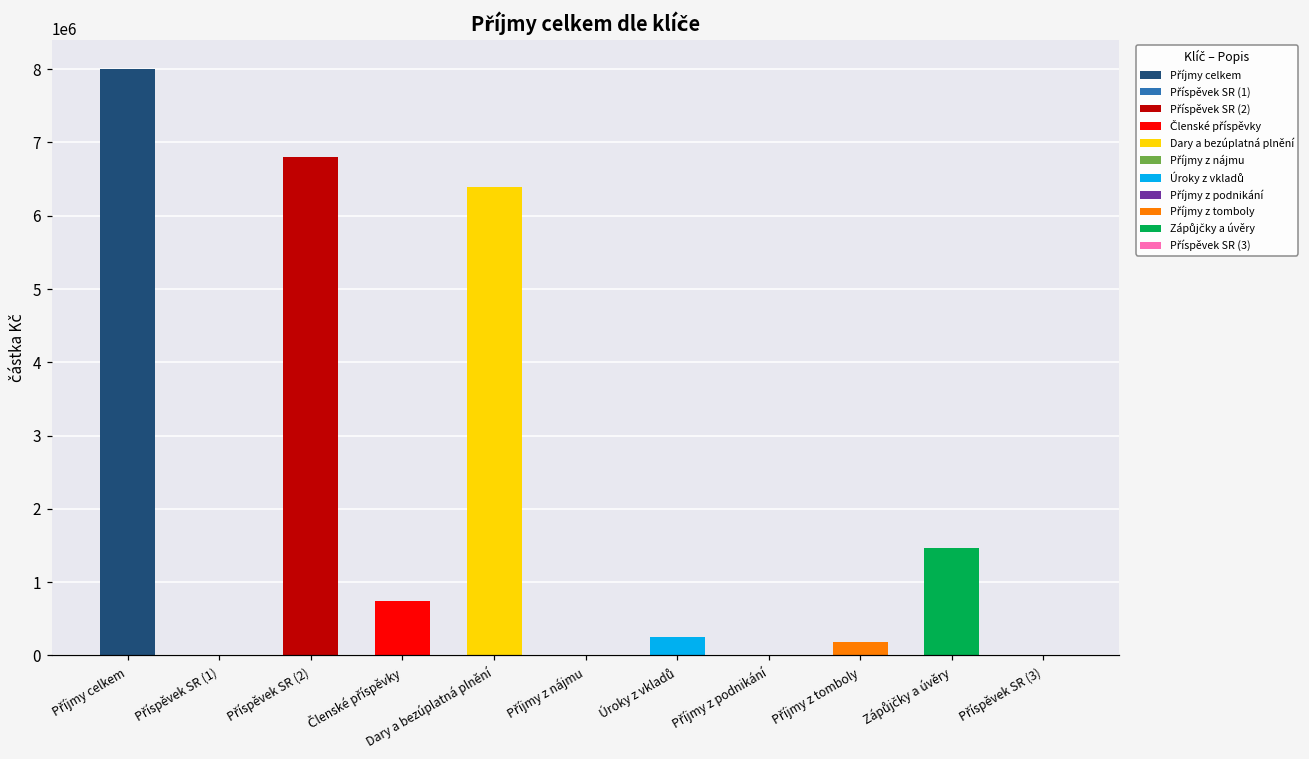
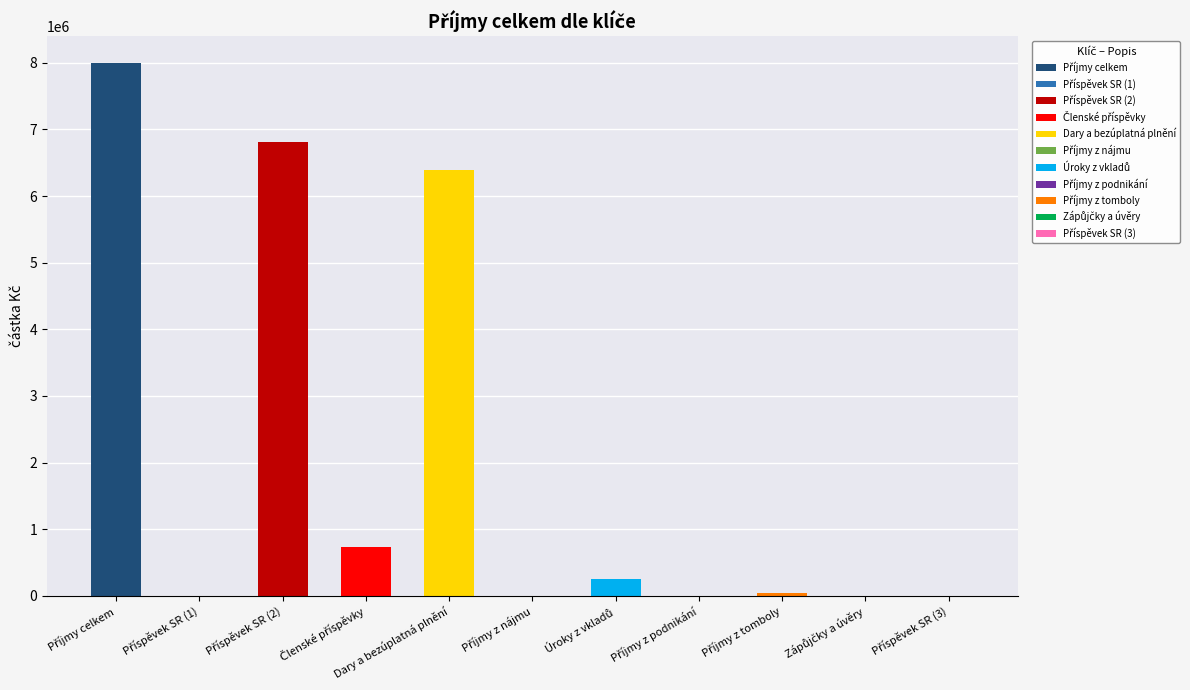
  {
    "Příjmy celkem": 8000000,
    "Příspěvek SR (1)": 0,
    "Příspěvek SR (2)": 6800000,
    "Členské příspěvky": 700000,
    "Dary a bezúplatná plnění": 6400000,
    "Příjmy z nájmu": 0,
    "Úroky z vkladů": 200000,
    "Příjmy z podnikání": 0,
-   "Příjmy z tomboly": 200000,
-   "Zápůjčky a úvěry": 1500000,
+   "Příjmy z tomboly": 0,
+   "Zápůjčky a úvěry": 0,
    "Příspěvek SR (3)": 0
  }
